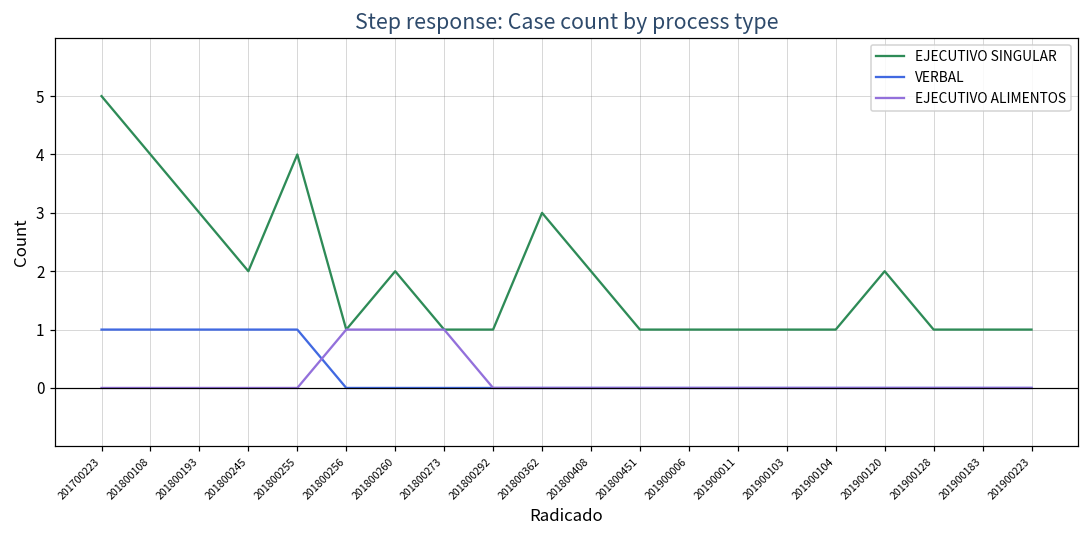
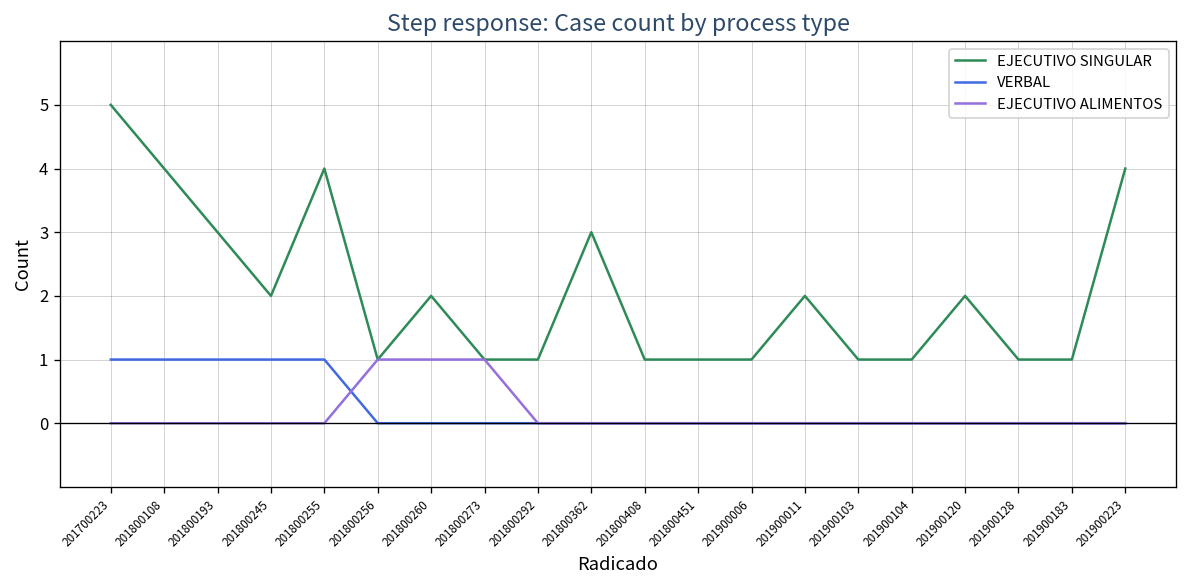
  {
    "EJECUTIVO SINGULAR": {
      "201700223": 5,
      "201800108": 4,
      "201800193": 3,
      "201800245": 2,
      "201800255": 4,
      "201800260": 2,
      "201800292": 1,
      "201800362": 3,
-     "201800408": 2,
+     "201800408": 1,
      "201800451": 1,
      "201900006": 1,
-     "201900011": 1,
+     "201900011": 2,
      "201900103": 1,
      "201900104": 1,
      "201900120": 2,
      "201900128": 1,
      "201900183": 1,
-     "201900223": 1
+     "201900223": 4
    },
    "VERBAL": {
      "201700223": 1,
      "201800108": 1,
      "201800193": 1,
      "201800245": 1,
      "201800255": 1,
      "201800256": 0,
      "201800260": 0,
      "201800273": 0
    },
    "EJECUTIVO ALIMENTOS": {
      "201700223": 0,
      "201800108": 0,
      "201800193": 0,
      "201800245": 0,
      "201800255": 0,
      "201800260": 1
    }
  }
